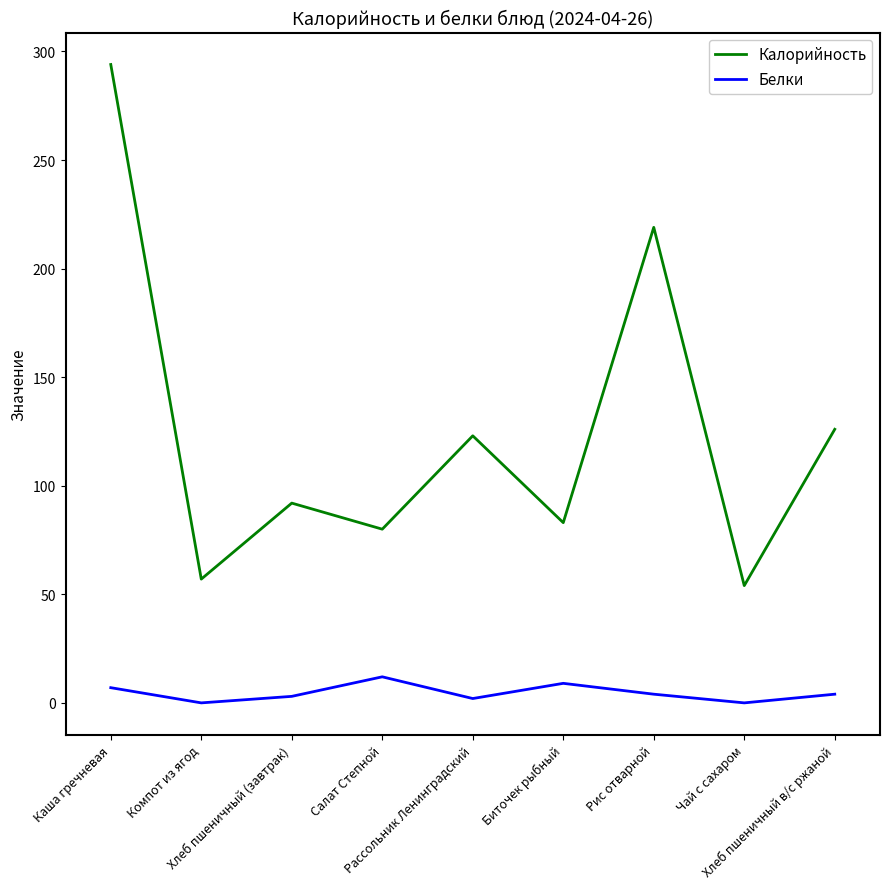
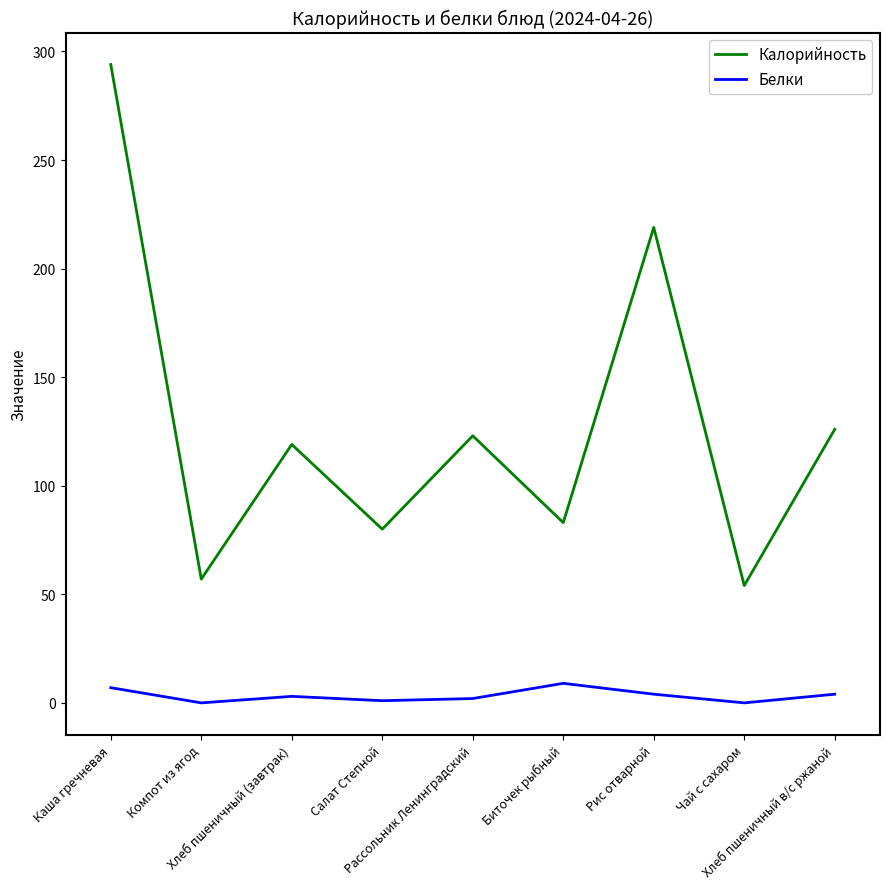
  {
    "Калорийность": {
      "Каша гречневая": 294,
      "Компот из ягод": 57,
-     "Хлеб пшеничный (завтрак)": 92,
+     "Хлеб пшеничный (завтрак)": 119,
      "Салат Степной": 80,
      "Рассольник Ленинградский": 123,
      "Биточек рыбный": 83,
      "Рис отварной": 219,
      "Чай с сахаром": 54,
      "Хлеб пшеничный в/с ржаной": 126
    },
    "Белки": {
      "Каша гречневая": 7,
      "Компот из ягод": 0,
      "Хлеб пшеничный (завтрак)": 3,
-     "Салат Степной": 12,
+     "Салат Степной": 1,
      "Рассольник Ленинградский": 2,
      "Биточек рыбный": 9,
      "Рис отварной": 4,
      "Чай с сахаром": 0,
      "Хлеб пшеничный в/с ржаной": 4
    }
  }
